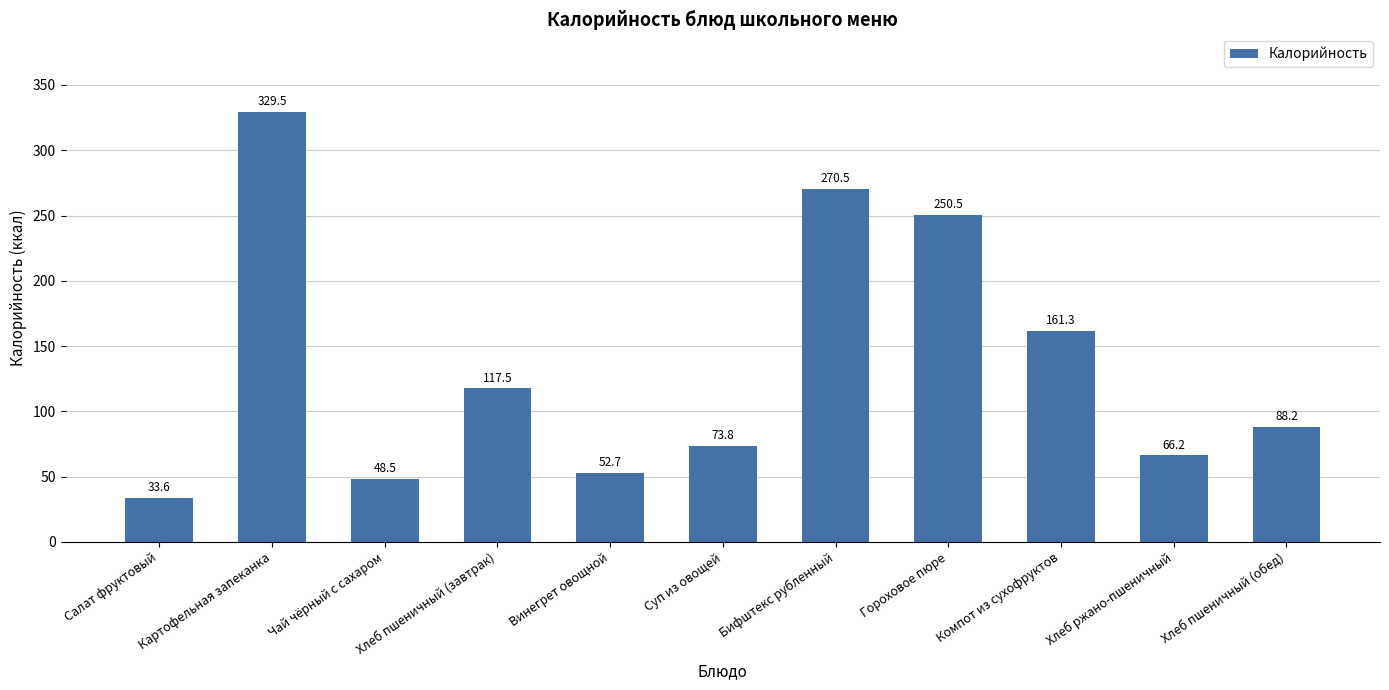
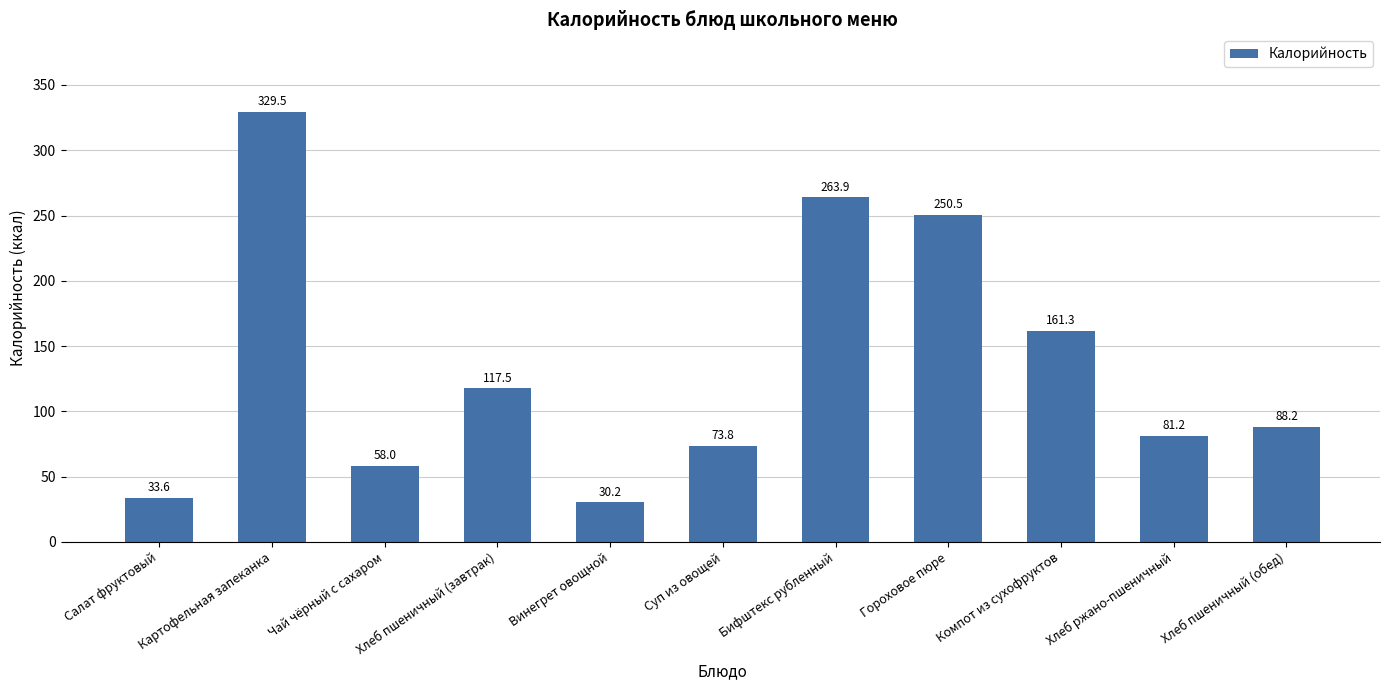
  {
    "Салат фруктовый": 33.6,
    "Картофельная запеканка": 329.5,
-   "Чай чёрный с сахаром": 48.5,
+   "Чай чёрный с сахаром": 58.0,
    "Хлеб пшеничный (завтрак)": 117.5,
-   "Винегрет овощной": 52.7,
+   "Винегрет овощной": 30.2,
    "Суп из овощей": 73.8,
-   "Бифштекс рубленный": 270.5,
+   "Бифштекс рубленный": 263.9,
    "Гороховое пюре": 250.5,
    "Компот из сухофруктов": 161.3,
-   "Хлеб ржано-пшеничный": 66.2,
+   "Хлеб ржано-пшеничный": 81.2,
    "Хлеб пшеничный (обед)": 88.2
  }
